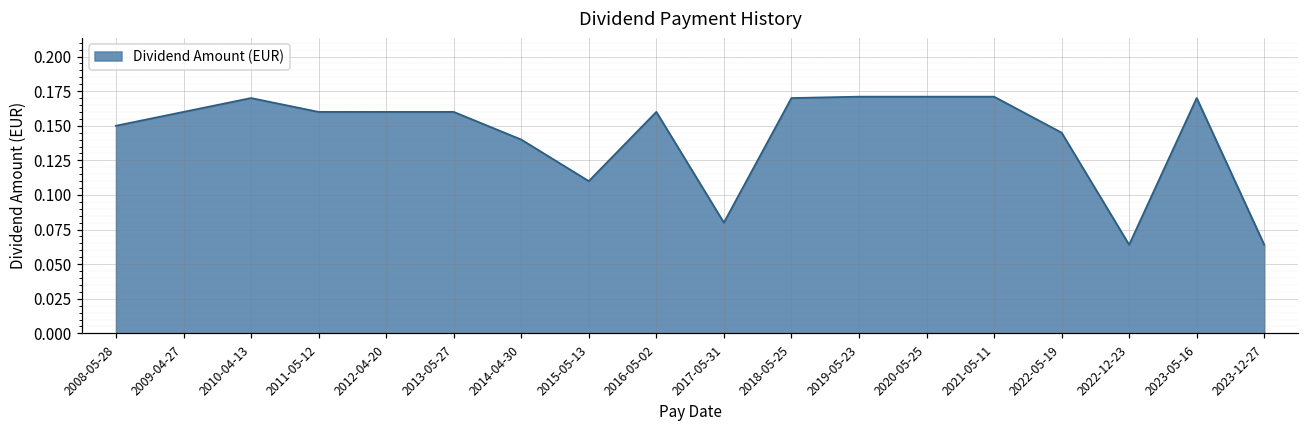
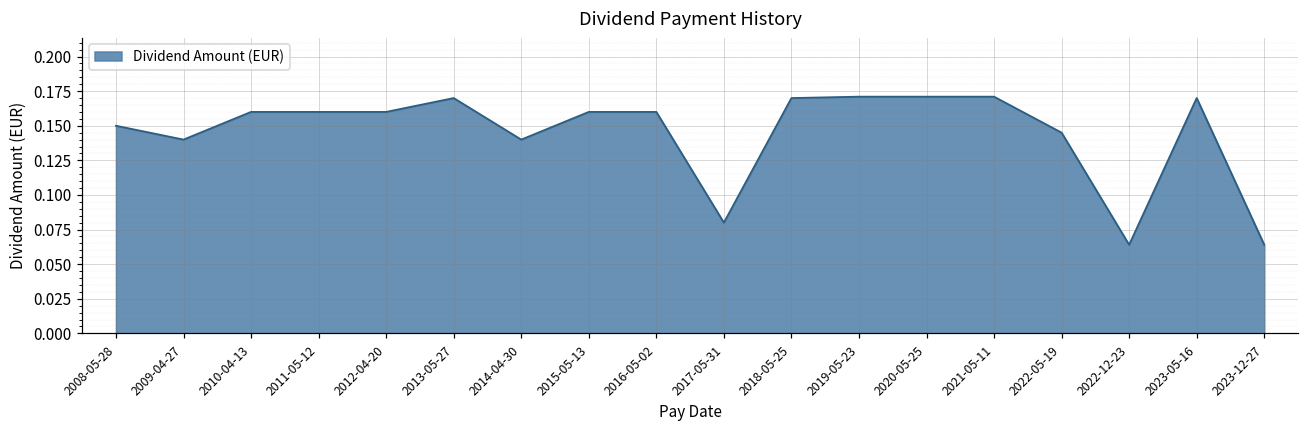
  {
    "2008-05-28": 0.15,
-   "2009-04-27": 0.16,
-   "2010-04-13": 0.17,
+   "2009-04-27": 0.14,
+   "2010-04-13": 0.16,
    "2011-05-12": 0.16,
    "2012-04-20": 0.16,
-   "2013-05-27": 0.16,
+   "2013-05-27": 0.17,
    "2014-04-30": 0.14,
-   "2015-05-13": 0.11,
+   "2015-05-13": 0.16,
    "2016-05-02": 0.16,
    "2017-05-31": 0.08,
    "2018-05-25": 0.17,
    "2019-05-23": 0.17,
    "2020-05-25": 0.17,
    "2021-05-11": 0.17,
    "2022-05-19": 0.145,
    "2022-12-23": 0.064,
    "2023-05-16": 0.17,
    "2023-12-27": 0.064
  }
